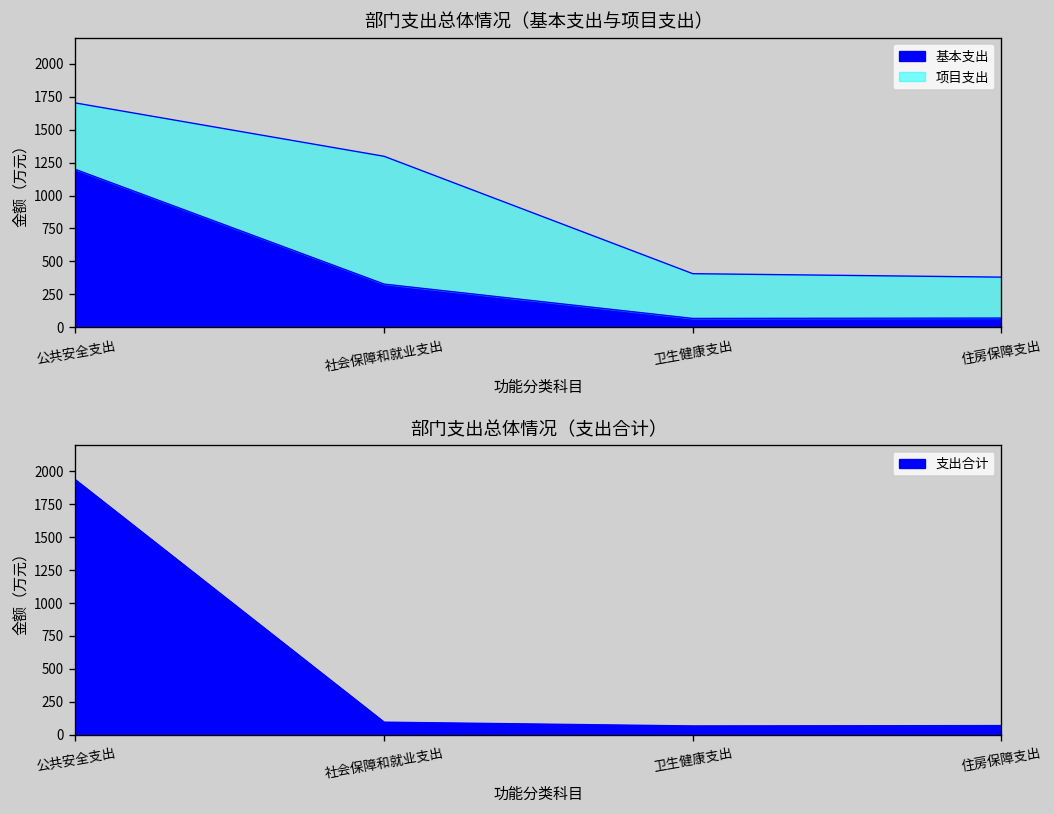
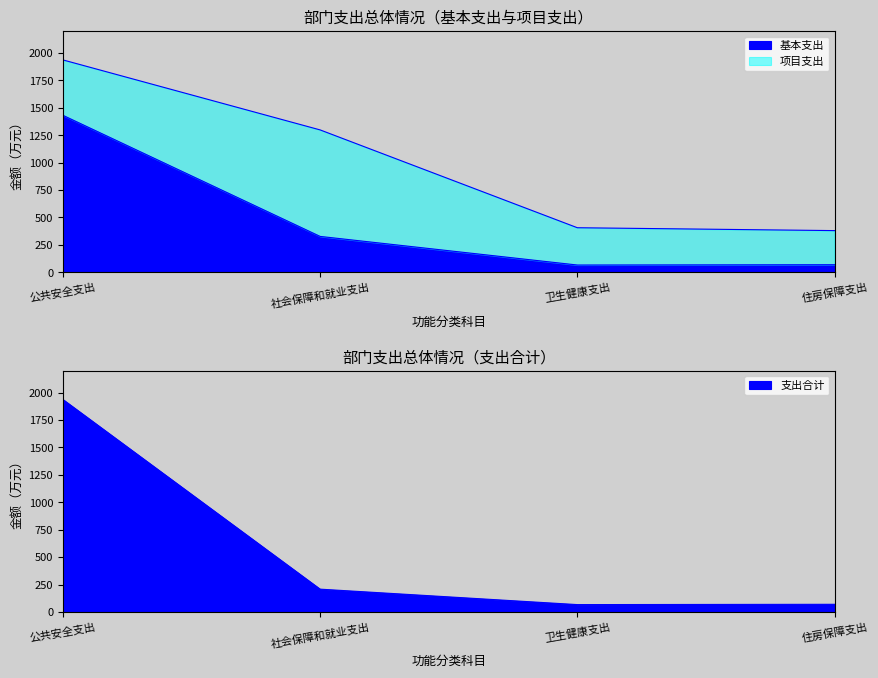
  {
    "部门支出总体情况（基本支出与项目支出）": {
      "基本支出": {
-       "公共安全支出": 1200,
+       "公共安全支出": 1430,
        "社会保障和就业支出": 330,
        "卫生健康支出": 70,
        "住房保障支出": 70
      },
      "项目支出": {
        "公共安全支出": 510,
        "社会保障和就业支出": 970,
        "卫生健康支出": 340,
        "住房保障支出": 310
      }
    },
    "部门支出总体情况（支出合计）": {
      "公共安全支出": 1940,
-     "社会保障和就业支出": 100,
+     "社会保障和就业支出": 210,
      "卫生健康支出": 70,
      "住房保障支出": 70
    }
  }
